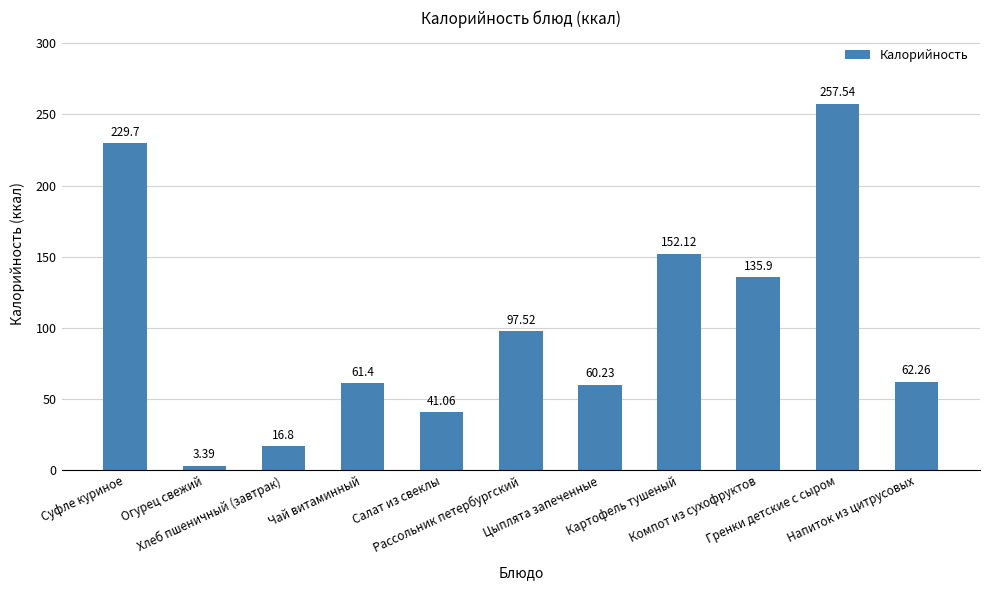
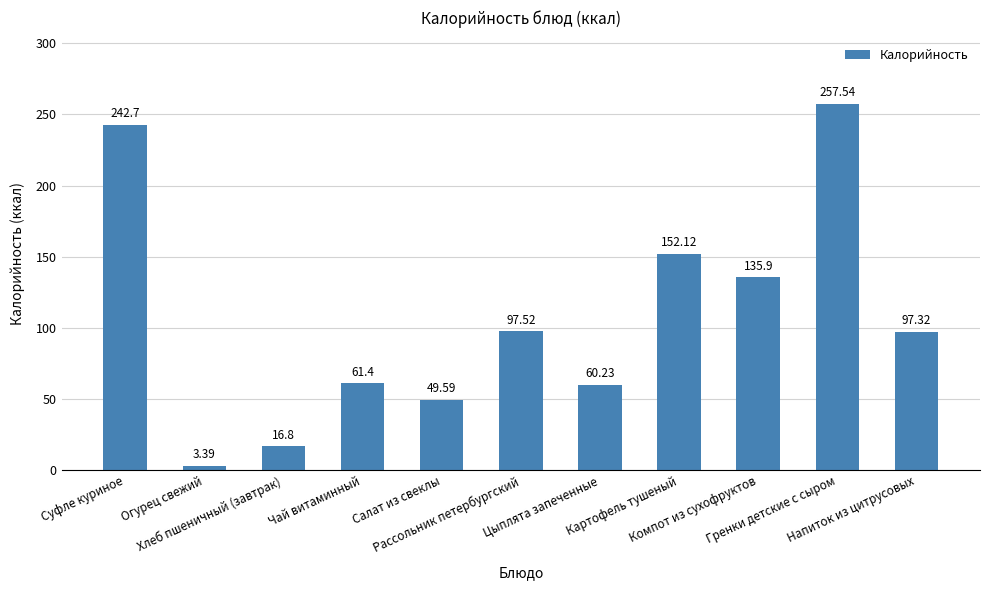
  {
-   "Суфле куриное": 229.7,
+   "Суфле куриное": 242.7,
    "Огурец свежий": 3.39,
    "Хлеб пшеничный (завтрак)": 16.8,
    "Чай витаминный": 61.4,
-   "Салат из свеклы": 41.06,
+   "Салат из свеклы": 49.59,
    "Рассольник петербургский": 97.52,
    "Цыплята запеченные": 60.23,
    "Картофель тушеный": 152.12,
    "Компот из сухофруктов": 135.9,
    "Гренки детские с сыром": 257.54,
-   "Напиток из цитрусовых": 62.26
+   "Напиток из цитрусовых": 97.32
  }
